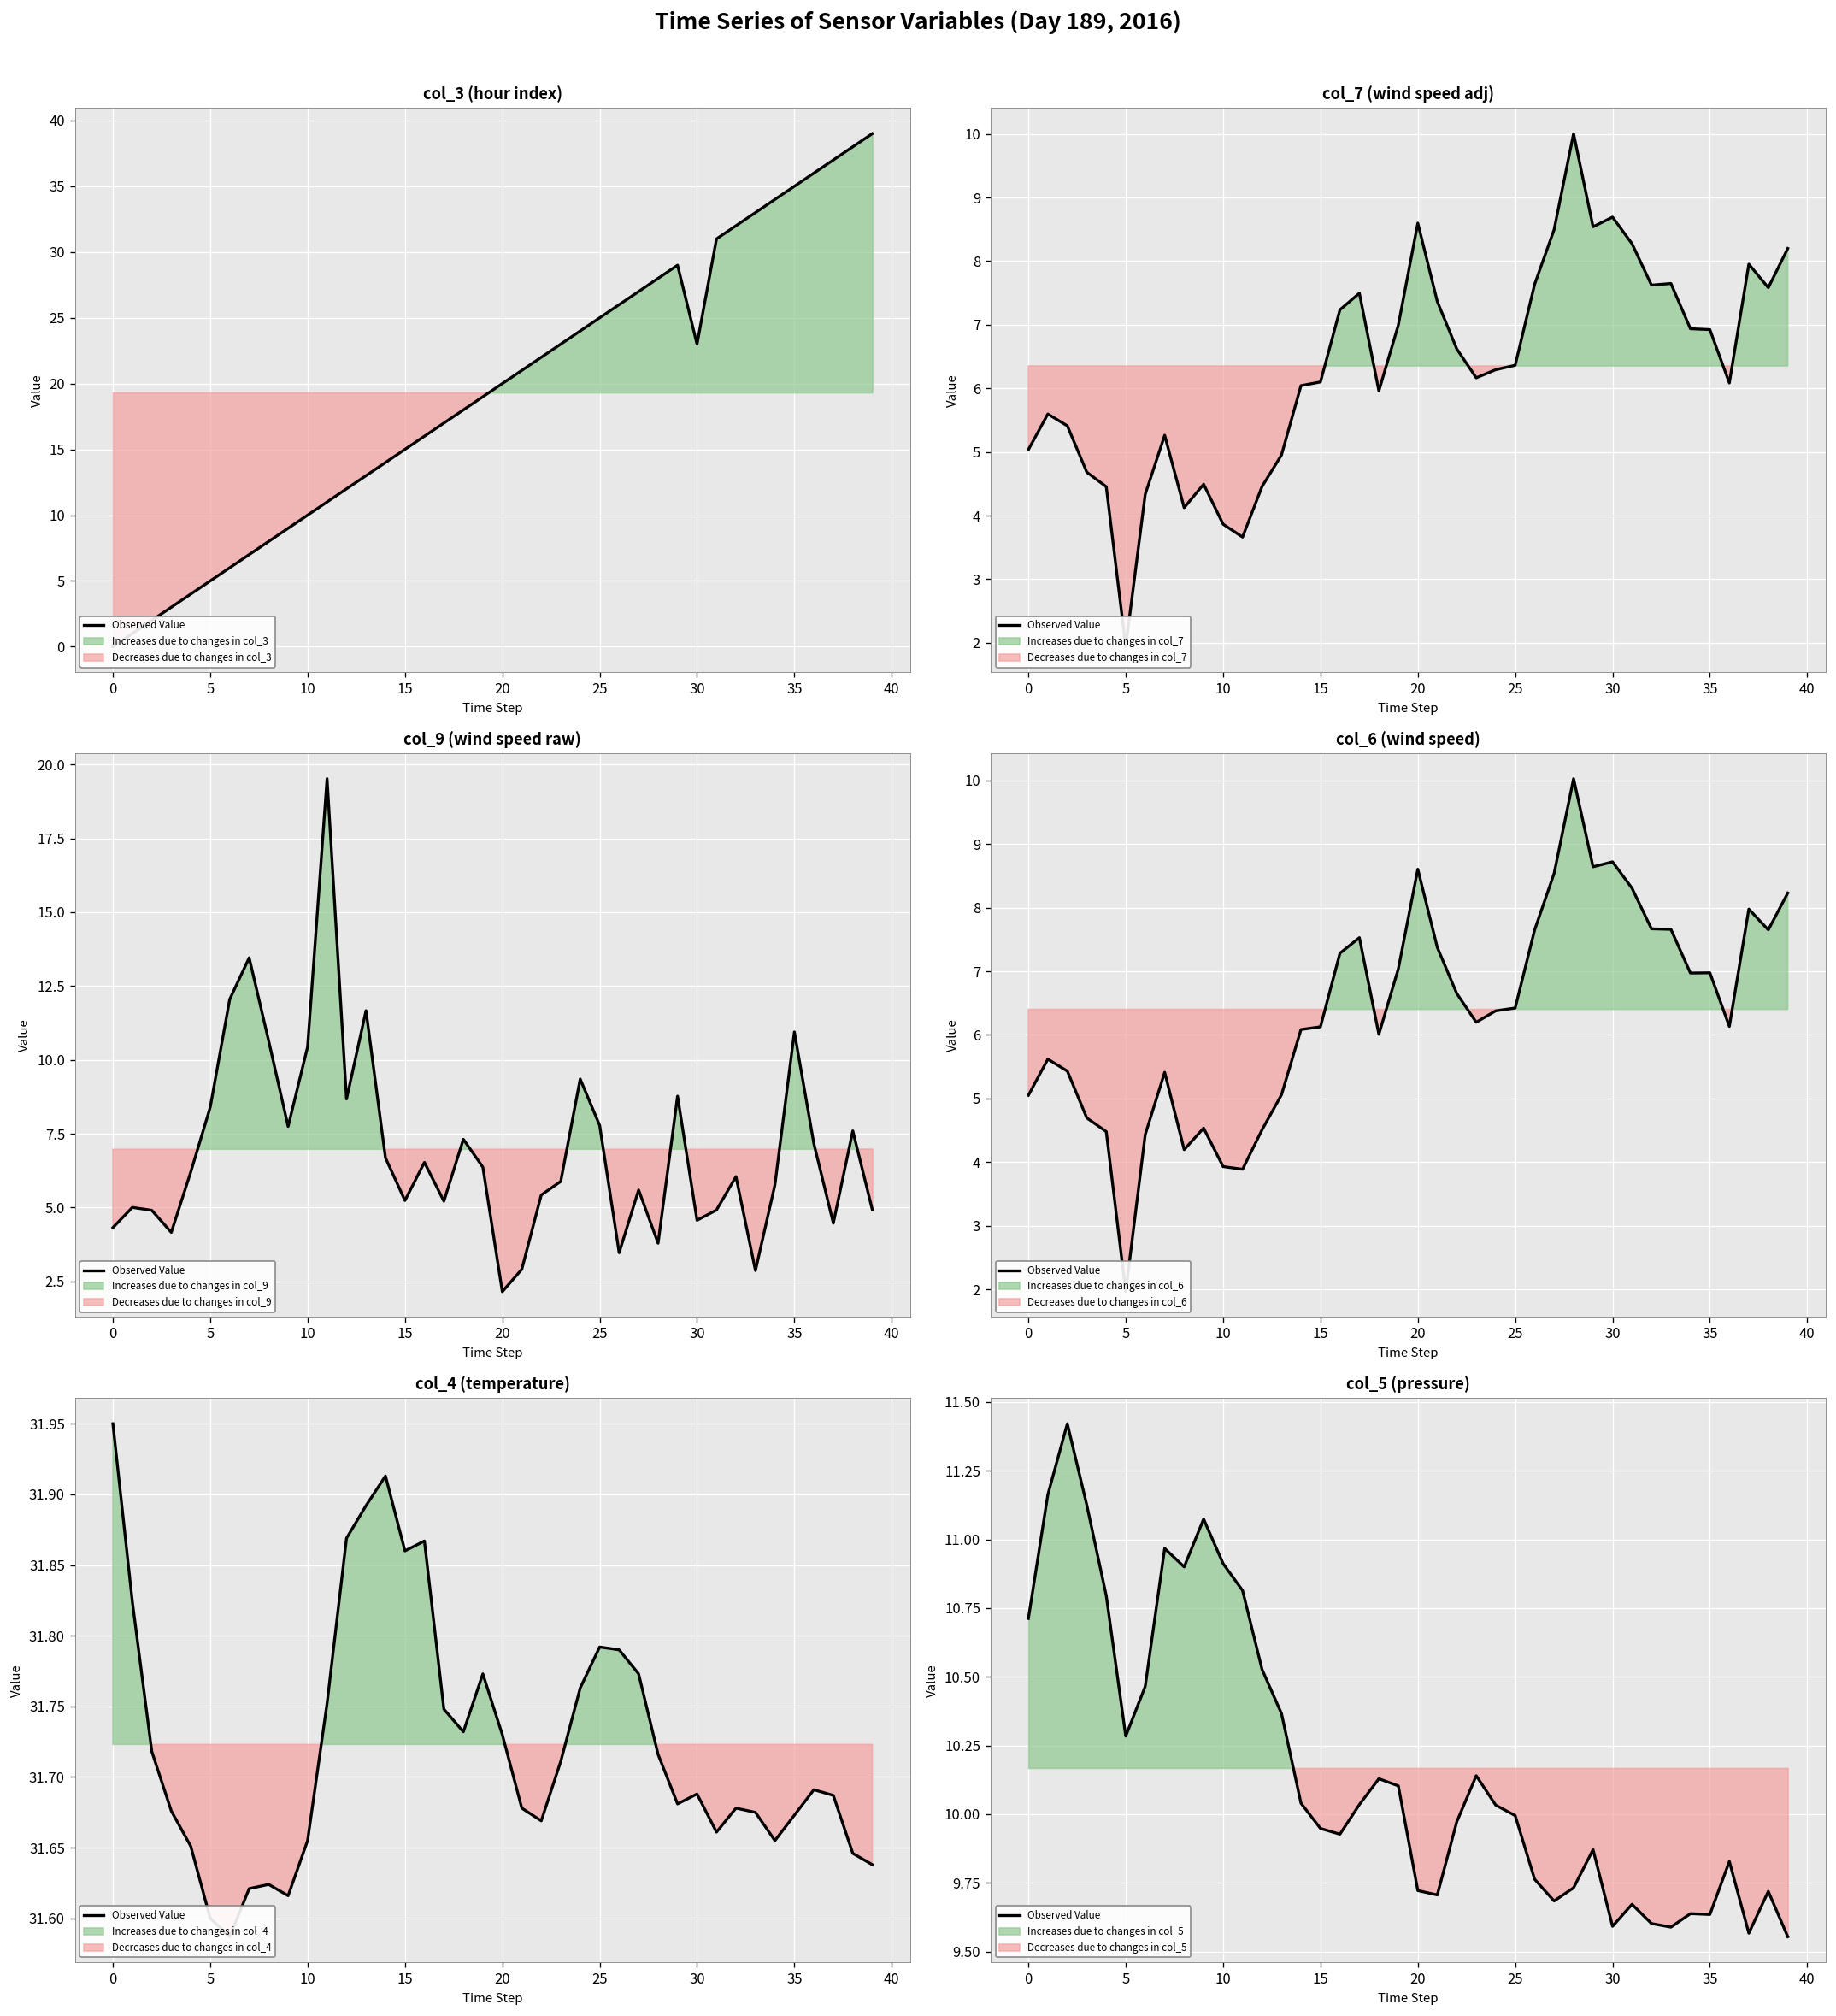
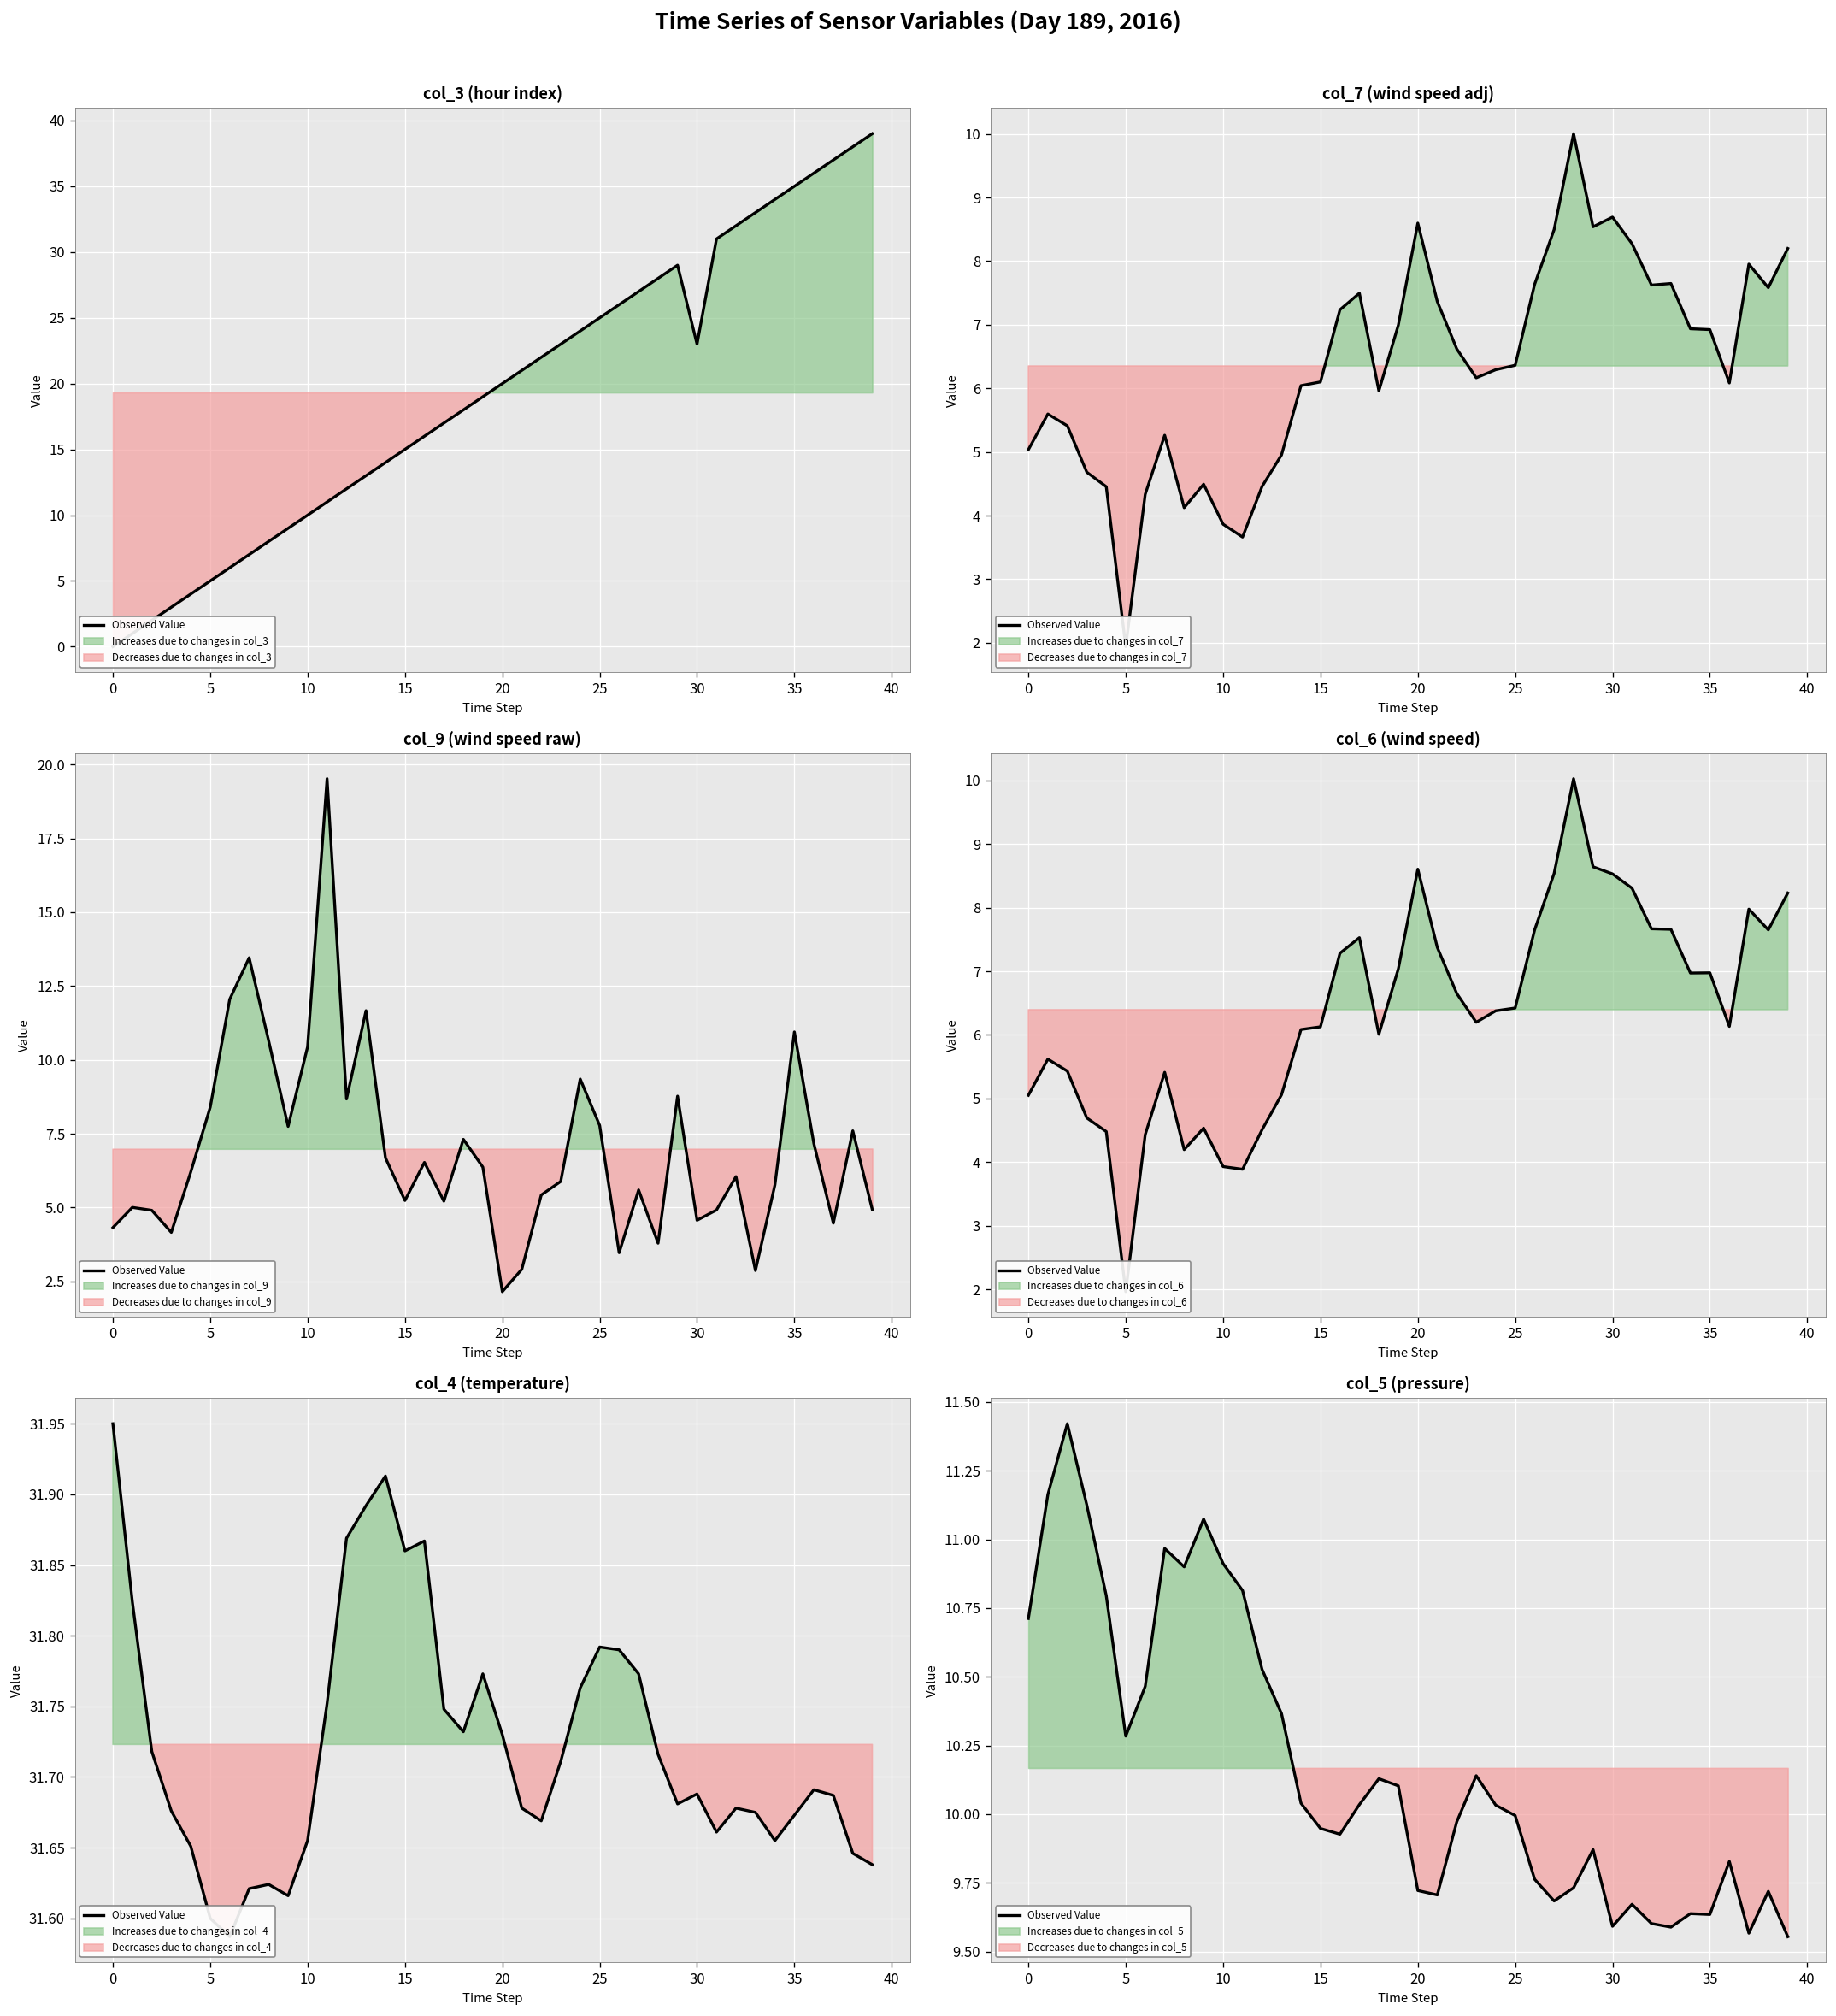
  {
    "col_3 (hour index)": {
      "Observed Value": {
        "5": 5.0,
        "10": 10.0,
        "15": 15.0
      },
      "Decreases due to changes in col_3": {
        "0": 19.3
      }
    },
    "col_7 (wind speed adj)": {
      "0": 5.0,
      "10": 3.9,
      "15": 6.1,
      "20": 8.6,
      "25": 6.4,
      "30": 8.7,
      "35": 6.9
    },
    "col_9 (wind speed raw)": {
      "0": 4.3,
      "5": 8.4,
      "10": 10.4,
      "15": 5.2,
      "20": 2.2,
      "25": 7.8,
      "30": 4.6,
      "35": 10.9
    },
    "col_6 (wind speed)": {
      "0": 5.1,
      "10": 3.9,
      "15": 6.1,
      "20": 8.6,
      "25": 6.4,
-     "30": 8.7,
+     "30": 8.5,
      "35": 7.0
    },
    "col_4 (temperature)": {
      "0": 31.950,
      "10": 31.655,
      "15": 31.860,
      "20": 31.730,
      "25": 31.792,
      "30": 31.688,
      "35": 31.673
    },
    "col_5 (pressure)": {
      "Observed Value": {
        "15": 9.95,
        "20": 9.72,
        "25": 10.00,
        "30": 9.59,
        "35": 9.64
      }
    }
  }
